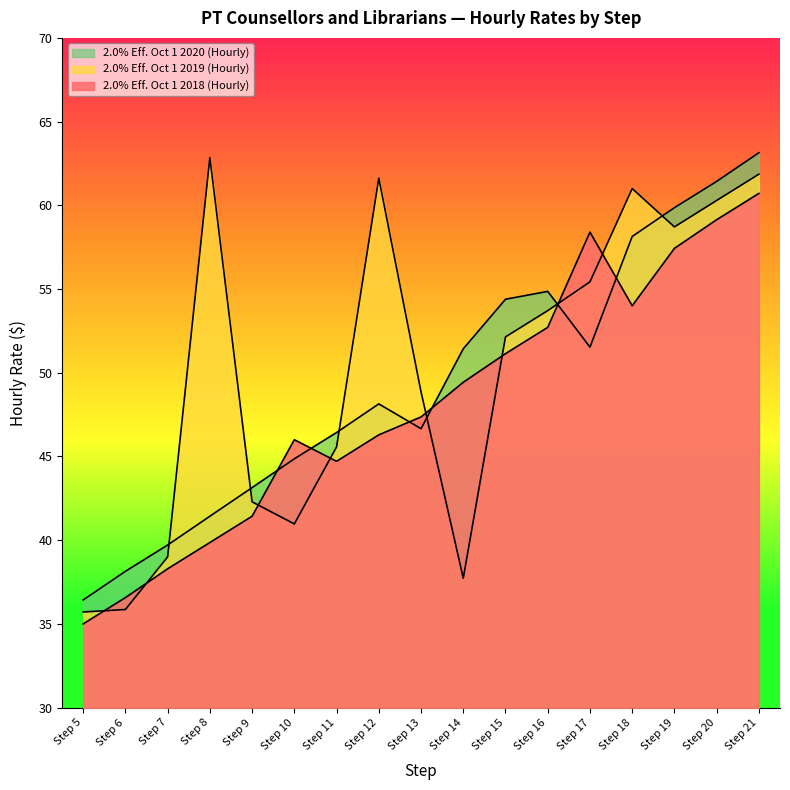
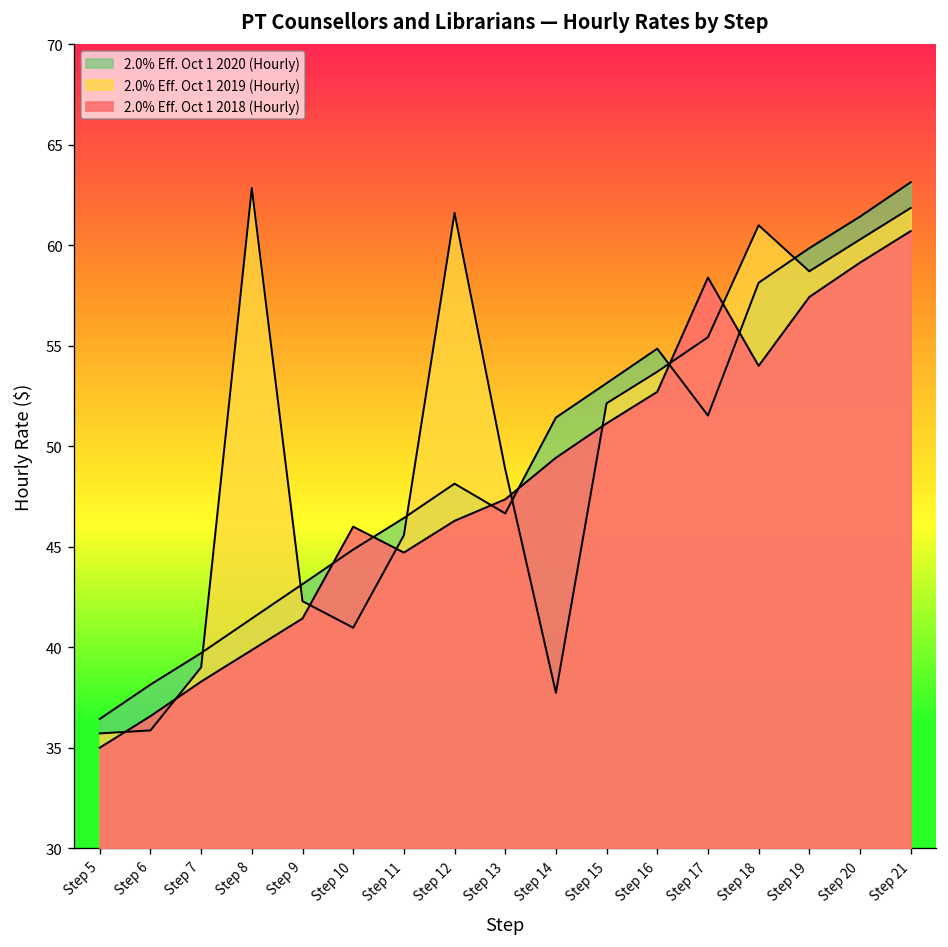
  {
    "2.0% Eff. Oct 1 2020 (Hourly)": {
      "Step 5": 36.4,
      "Step 6": 38.1,
      "Step 7": 39.7,
      "Step 8": 41.4,
      "Step 9": 43.1,
      "Step 10": 44.9,
      "Step 11": 46.4,
      "Step 12": 48.1,
      "Step 13": 46.7,
      "Step 14": 51.4,
-     "Step 15": 54.4,
+     "Step 15": 53.1,
      "Step 16": 54.9,
      "Step 17": 51.5,
      "Step 18": 58.1,
      "Step 19": 59.9,
      "Step 20": 61.4,
      "Step 21": 63.1
    },
    "2.0% Eff. Oct 1 2019 (Hourly)": {
      "Step 5": 35.7,
      "Step 6": 35.9,
      "Step 7": 39.0,
      "Step 8": 62.9,
      "Step 9": 42.3,
      "Step 10": 41.0,
      "Step 11": 45.6,
      "Step 12": 61.6,
      "Step 13": 48.9,
      "Step 14": 37.7,
      "Step 15": 52.1,
      "Step 16": 53.7,
      "Step 17": 55.4,
      "Step 18": 61.0,
      "Step 19": 58.7,
      "Step 20": 60.3,
      "Step 21": 61.9
    },
    "2.0% Eff. Oct 1 2018 (Hourly)": {
      "Step 5": 35.0,
      "Step 6": 36.6,
      "Step 7": 38.3,
      "Step 8": 39.9,
      "Step 9": 41.4,
      "Step 10": 46.0,
      "Step 11": 44.7,
      "Step 12": 46.3,
      "Step 13": 47.4,
      "Step 14": 49.4,
      "Step 15": 51.1,
      "Step 16": 52.7,
      "Step 17": 58.4,
      "Step 18": 54.0,
      "Step 19": 57.4,
      "Step 20": 59.1,
      "Step 21": 60.7
    }
  }
